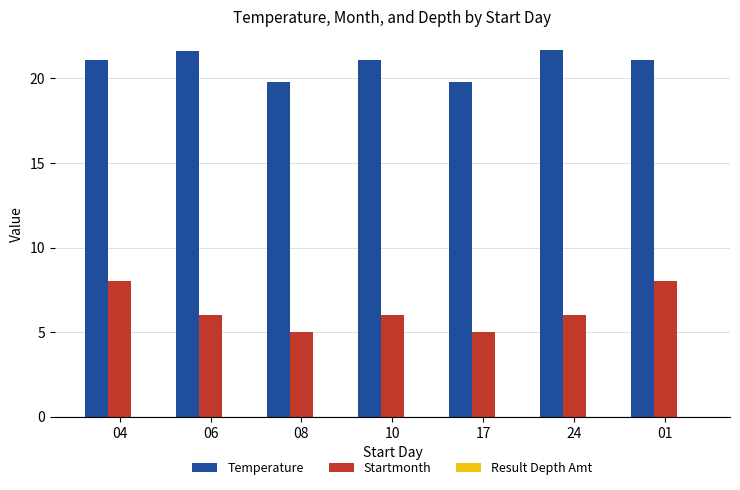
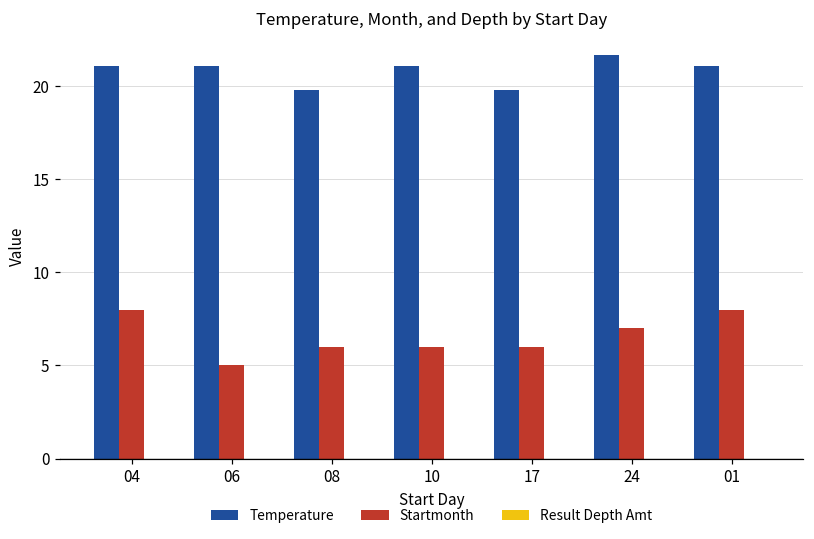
  {
    "Temperature": {
      "04": 21.1,
-     "06": 21.6,
+     "06": 21.1,
      "08": 19.8,
      "10": 21.1,
      "17": 19.8,
      "24": 21.7,
      "01": 21.1
    },
    "Startmonth": {
      "04": 8,
-     "06": 6,
-     "08": 5,
+     "06": 5,
+     "08": 6,
      "10": 6,
-     "17": 5,
-     "24": 6,
+     "17": 6,
+     "24": 7,
      "01": 8
    },
    "Result Depth Amt": {
      "04": 0.0,
      "06": 0.0,
      "08": 0.0,
      "10": 0.0,
      "17": 0.0,
      "24": 0.0,
      "01": 0.0
    }
  }
